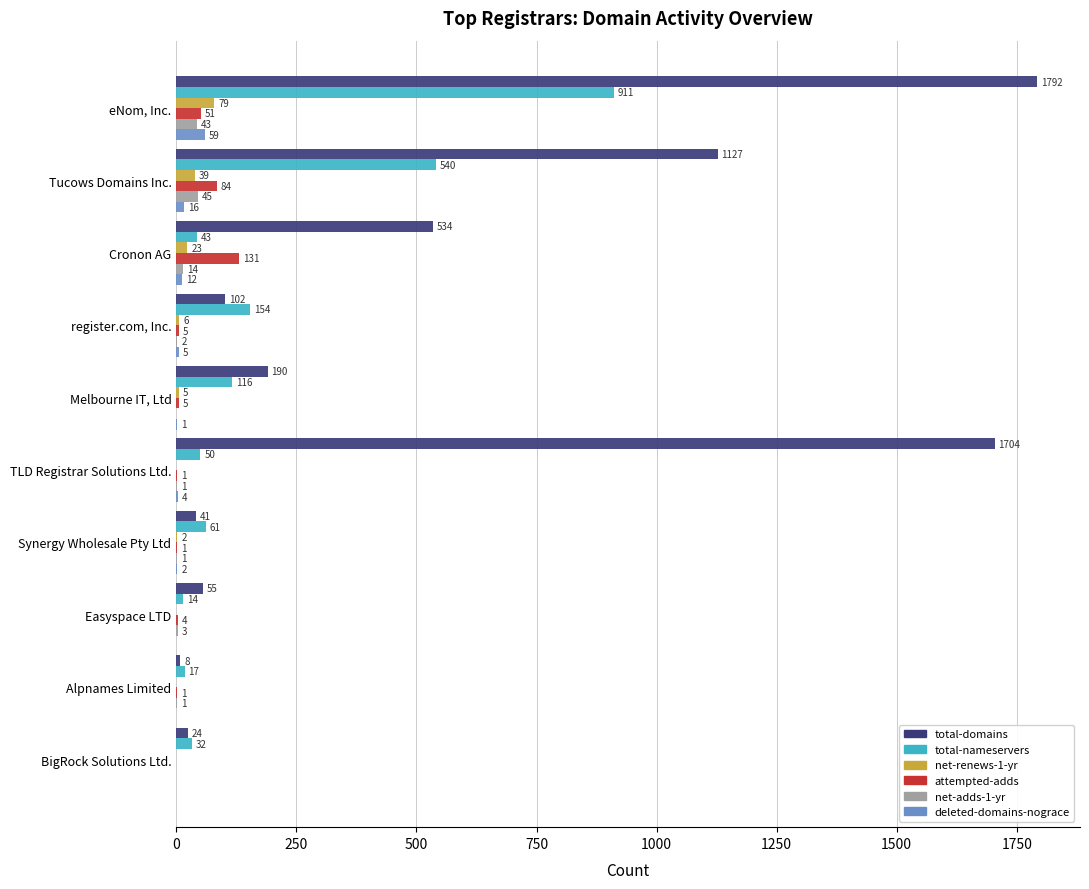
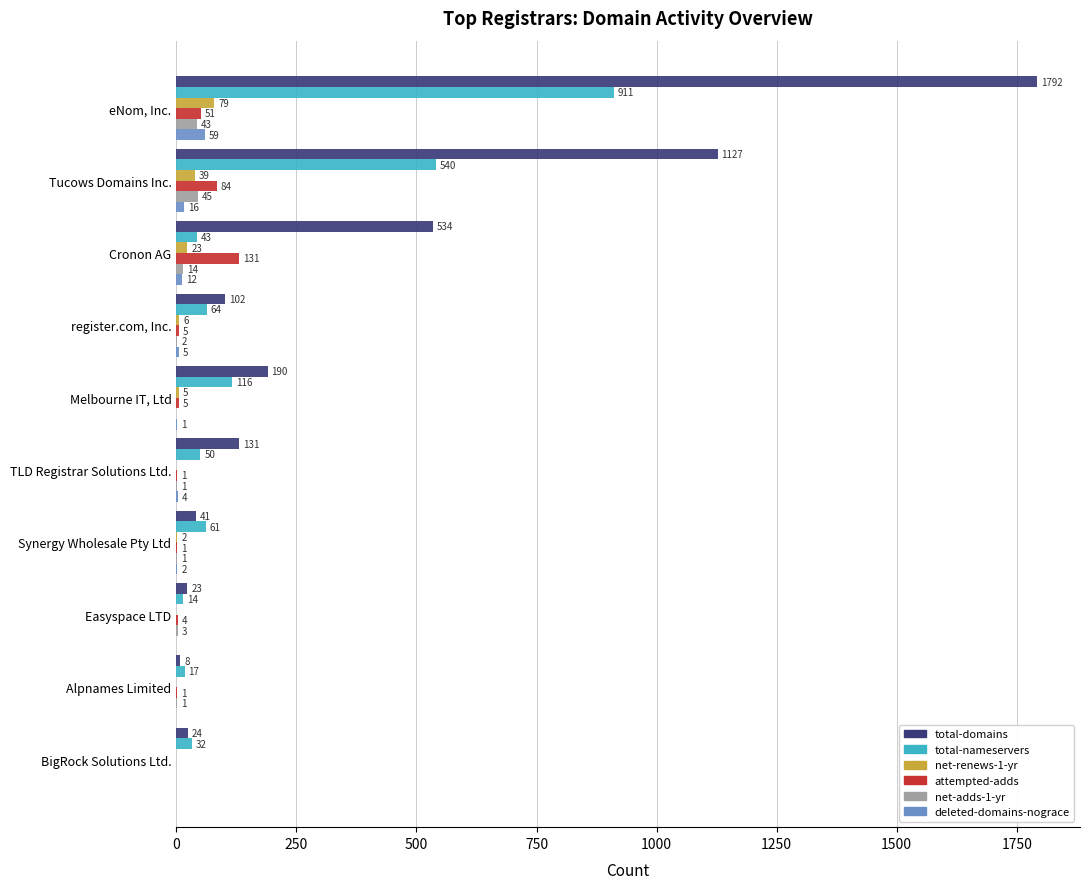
  {
    "total-domains": {
      "eNom, Inc.": 1792,
      "Tucows Domains Inc.": 1127,
      "Cronon AG": 534,
      "register.com, Inc.": 102,
      "Melbourne IT, Ltd": 190,
-     "TLD Registrar Solutions Ltd.": 1704,
+     "TLD Registrar Solutions Ltd.": 131,
      "Synergy Wholesale Pty Ltd": 41,
-     "Easyspace LTD": 55,
+     "Easyspace LTD": 23,
      "Alpnames Limited": 8,
      "BigRock Solutions Ltd.": 24
    },
    "total-nameservers": {
      "eNom, Inc.": 911,
      "Tucows Domains Inc.": 540,
      "Cronon AG": 43,
-     "register.com, Inc.": 154,
+     "register.com, Inc.": 64,
      "Melbourne IT, Ltd": 116,
      "TLD Registrar Solutions Ltd.": 50,
      "Synergy Wholesale Pty Ltd": 61,
      "Easyspace LTD": 14,
      "Alpnames Limited": 17,
      "BigRock Solutions Ltd.": 32
    },
    "net-renews-1-yr": {
      "eNom, Inc.": 79,
      "Tucows Domains Inc.": 39,
      "Cronon AG": 23,
      "register.com, Inc.": 6,
      "Melbourne IT, Ltd": 5,
      "Synergy Wholesale Pty Ltd": 2
    },
    "attempted-adds": {
      "eNom, Inc.": 51,
      "Tucows Domains Inc.": 84,
      "Cronon AG": 131,
      "register.com, Inc.": 5,
      "Melbourne IT, Ltd": 5,
      "TLD Registrar Solutions Ltd.": 1,
      "Synergy Wholesale Pty Ltd": 1,
      "Easyspace LTD": 4,
      "Alpnames Limited": 1
    },
    "net-adds-1-yr": {
      "eNom, Inc.": 43,
      "Tucows Domains Inc.": 45,
      "Cronon AG": 14,
      "register.com, Inc.": 2,
      "TLD Registrar Solutions Ltd.": 1,
      "Synergy Wholesale Pty Ltd": 1,
      "Easyspace LTD": 3,
      "Alpnames Limited": 1
    },
    "deleted-domains-nograce": {
      "eNom, Inc.": 59,
      "Tucows Domains Inc.": 16,
      "Cronon AG": 12,
      "register.com, Inc.": 5,
      "Melbourne IT, Ltd": 1,
      "TLD Registrar Solutions Ltd.": 4,
      "Synergy Wholesale Pty Ltd": 2
    }
  }
